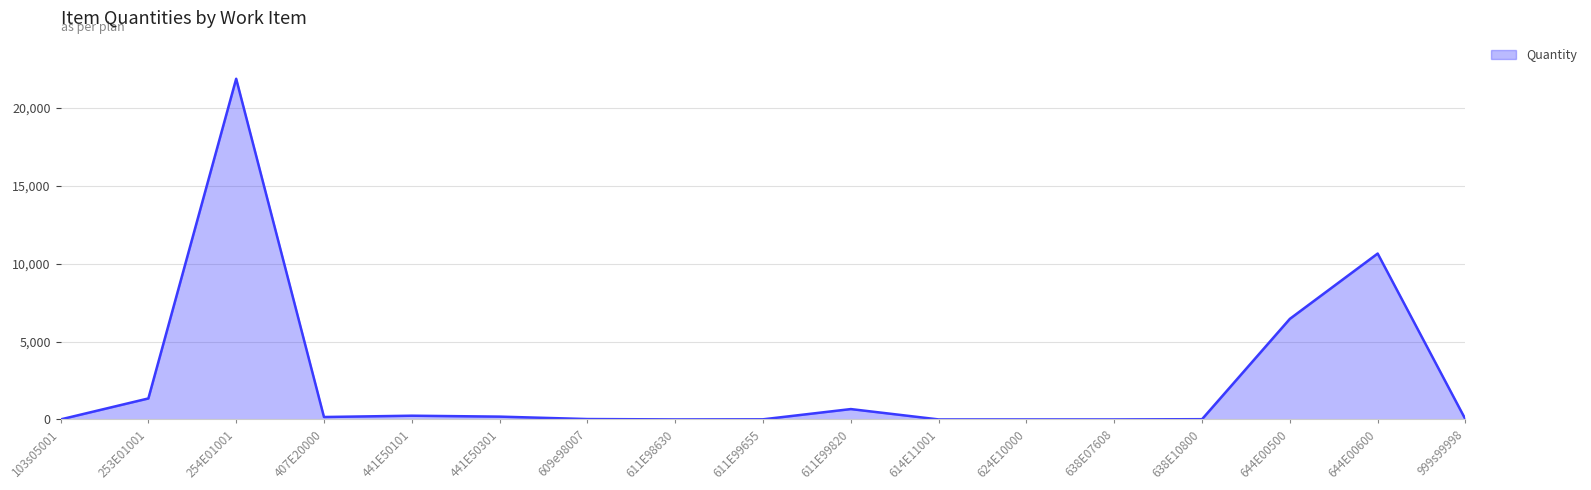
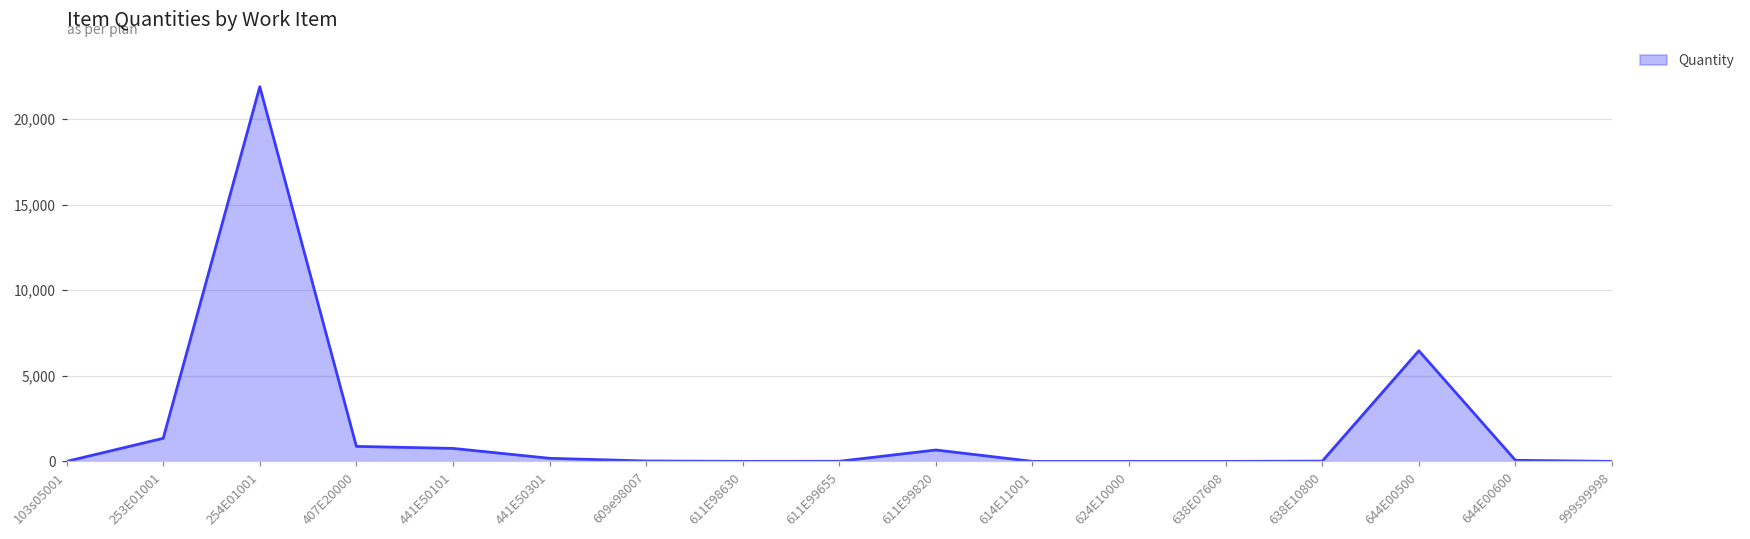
  {
    "103s05001": "0",
    "253E01001": "1,300",
    "254E01001": "21,900",
-   "407E20000": "200",
-   "441E50101": "200",
+   "407E20000": "900",
+   "441E50101": "800",
    "441E50301": "200",
    "609e98007": "0",
    "611E98630": "0",
    "611E99655": "0",
    "611E99820": "700",
    "614E11001": "0",
    "624E10000": "0",
    "638E07608": "0",
    "638E10800": "0",
    "644E00500": "6,500",
-   "644E00600": "10,700",
+   "644E00600": "100",
    "999s99998": "0"
  }
